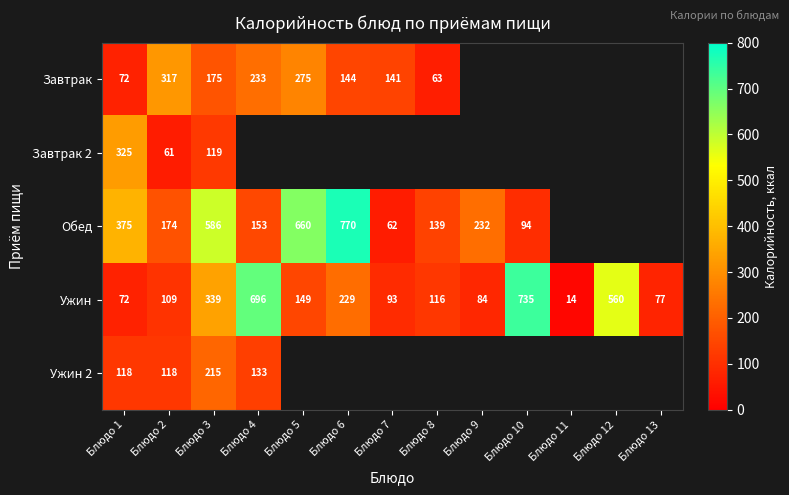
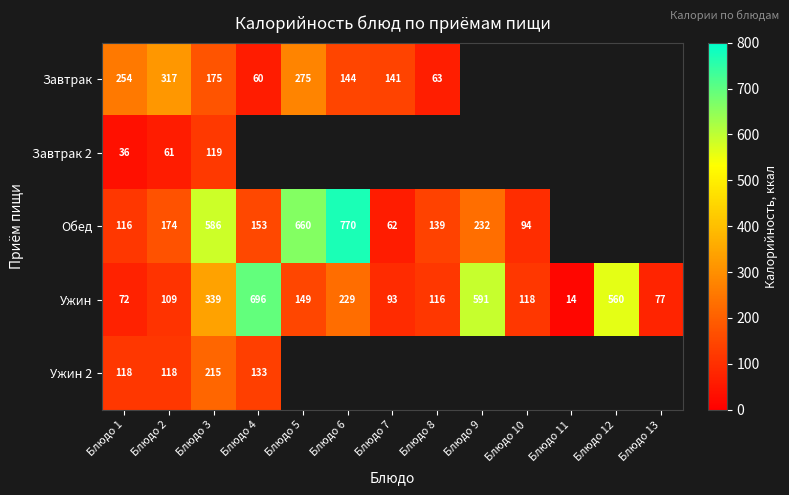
  {
    "Завтрак": {
-     "Блюдо 1": 72,
+     "Блюдо 1": 254,
      "Блюдо 2": 317,
      "Блюдо 3": 175,
-     "Блюдо 4": 233,
+     "Блюдо 4": 60,
      "Блюдо 5": 275,
      "Блюдо 6": 144,
      "Блюдо 7": 141,
      "Блюдо 8": 63
    },
    "Завтрак 2": {
-     "Блюдо 1": 325,
+     "Блюдо 1": 36,
      "Блюдо 2": 61,
      "Блюдо 3": 119
    },
    "Обед": {
-     "Блюдо 1": 375,
+     "Блюдо 1": 116,
      "Блюдо 2": 174,
      "Блюдо 3": 586,
      "Блюдо 4": 153,
      "Блюдо 5": 660,
      "Блюдо 6": 770,
      "Блюдо 7": 62,
      "Блюдо 8": 139,
      "Блюдо 9": 232,
      "Блюдо 10": 94
    },
    "Ужин": {
      "Блюдо 1": 72,
      "Блюдо 2": 109,
      "Блюдо 3": 339,
      "Блюдо 4": 696,
      "Блюдо 5": 149,
      "Блюдо 6": 229,
      "Блюдо 7": 93,
      "Блюдо 8": 116,
-     "Блюдо 9": 84,
-     "Блюдо 10": 735,
+     "Блюдо 9": 591,
+     "Блюдо 10": 118,
      "Блюдо 11": 14,
      "Блюдо 12": 560,
      "Блюдо 13": 77
    },
    "Ужин 2": {
      "Блюдо 1": 118,
      "Блюдо 2": 118,
      "Блюдо 3": 215,
      "Блюдо 4": 133
    }
  }
